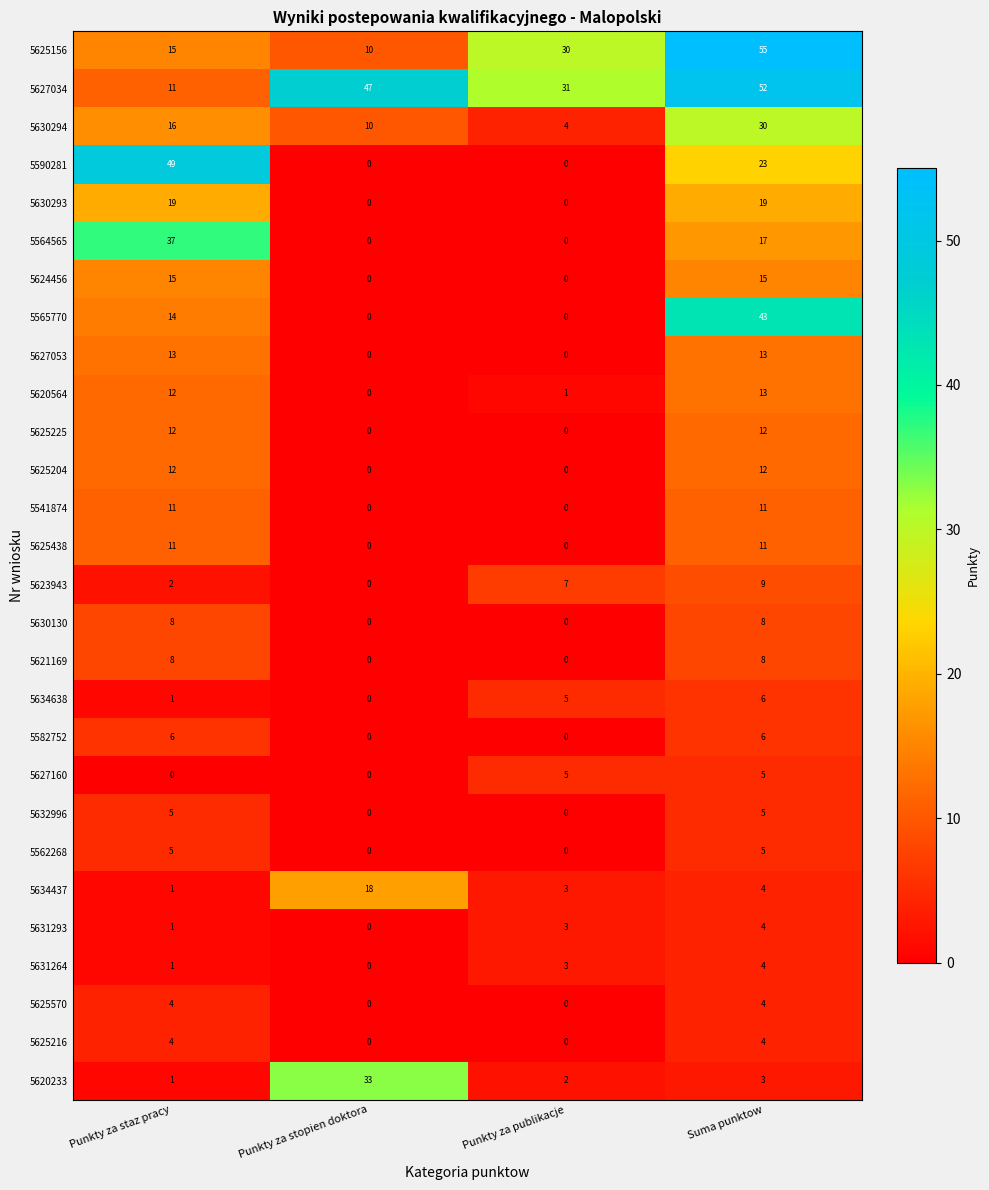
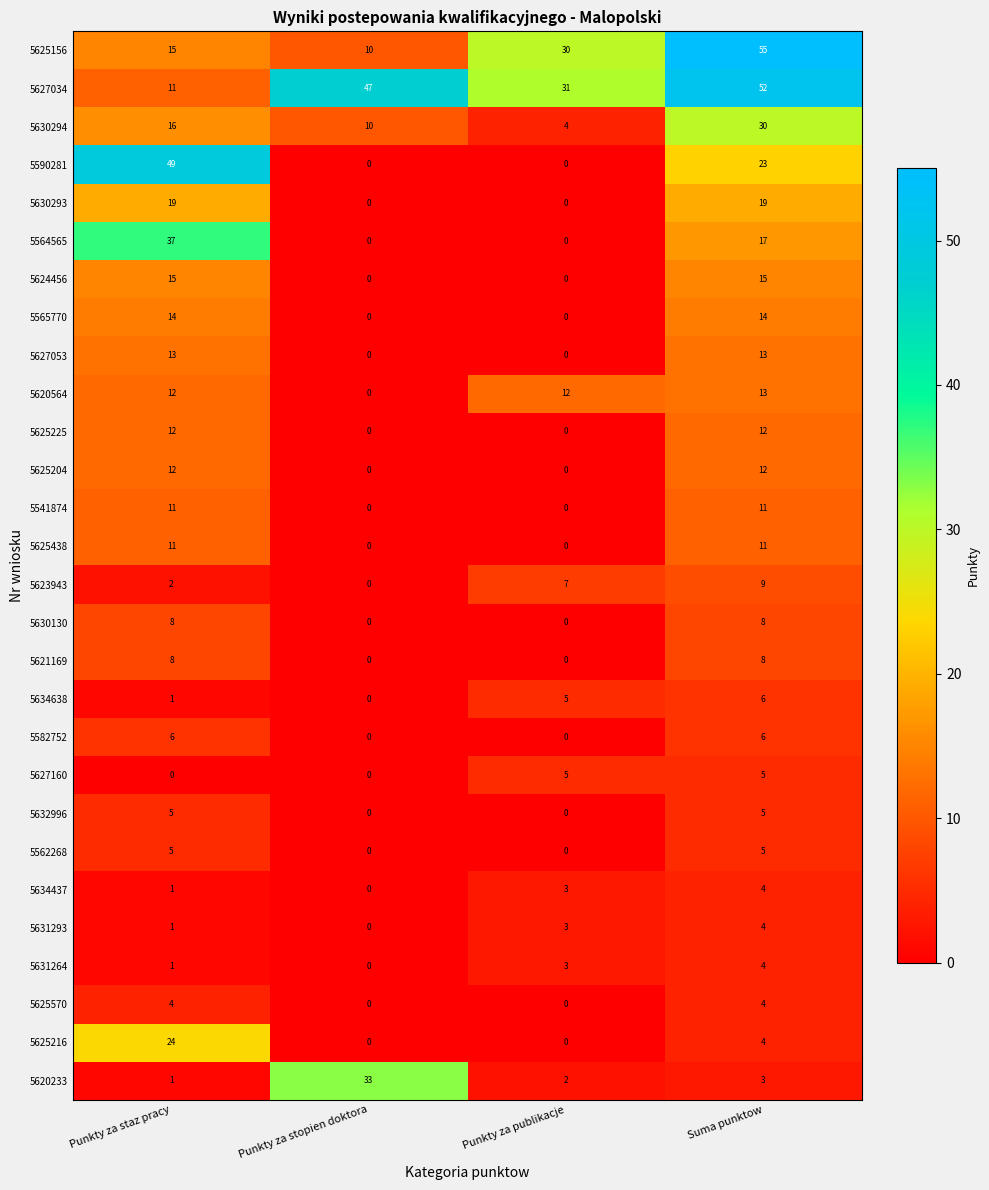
  {
    "5625156": {
      "Punkty za staz pracy": 15,
      "Punkty za stopien doktora": 10,
      "Punkty za publikacje": 30,
      "Suma punktow": 55
    },
    "5627034": {
      "Punkty za staz pracy": 11,
      "Punkty za stopien doktora": 47,
      "Punkty za publikacje": 31,
      "Suma punktow": 52
    },
    "5630294": {
      "Punkty za staz pracy": 16,
      "Punkty za stopien doktora": 10,
      "Punkty za publikacje": 4,
      "Suma punktow": 30
    },
    "5590281": {
      "Punkty za staz pracy": 49,
      "Punkty za stopien doktora": 0,
      "Punkty za publikacje": 0,
      "Suma punktow": 23
    },
    "5630293": {
      "Punkty za staz pracy": 19,
      "Punkty za stopien doktora": 0,
      "Punkty za publikacje": 0,
      "Suma punktow": 19
    },
    "5564565": {
      "Punkty za staz pracy": 37,
      "Punkty za stopien doktora": 0,
      "Punkty za publikacje": 0,
      "Suma punktow": 17
    },
    "5624456": {
      "Punkty za staz pracy": 15,
      "Punkty za stopien doktora": 0,
      "Punkty za publikacje": 0,
      "Suma punktow": 15
    },
    "5565770": {
      "Punkty za staz pracy": 14,
      "Punkty za stopien doktora": 0,
      "Punkty za publikacje": 0,
-     "Suma punktow": 43
+     "Suma punktow": 14
    },
    "5627053": {
      "Punkty za staz pracy": 13,
      "Punkty za stopien doktora": 0,
      "Punkty za publikacje": 0,
      "Suma punktow": 13
    },
    "5620564": {
      "Punkty za staz pracy": 12,
      "Punkty za stopien doktora": 0,
-     "Punkty za publikacje": 1,
+     "Punkty za publikacje": 12,
      "Suma punktow": 13
    },
    "5625225": {
      "Punkty za staz pracy": 12,
      "Punkty za stopien doktora": 0,
      "Punkty za publikacje": 0,
      "Suma punktow": 12
    },
    "5625204": {
      "Punkty za staz pracy": 12,
      "Punkty za stopien doktora": 0,
      "Punkty za publikacje": 0,
      "Suma punktow": 12
    },
    "5541874": {
      "Punkty za staz pracy": 11,
      "Punkty za stopien doktora": 0,
      "Punkty za publikacje": 0,
      "Suma punktow": 11
    },
    "5625438": {
      "Punkty za staz pracy": 11,
      "Punkty za stopien doktora": 0,
      "Punkty za publikacje": 0,
      "Suma punktow": 11
    },
    "5623943": {
      "Punkty za staz pracy": 2,
      "Punkty za stopien doktora": 0,
      "Punkty za publikacje": 7,
      "Suma punktow": 9
    },
    "5630130": {
      "Punkty za staz pracy": 8,
      "Punkty za stopien doktora": 0,
      "Punkty za publikacje": 0,
      "Suma punktow": 8
    },
    "5621169": {
      "Punkty za staz pracy": 8,
      "Punkty za stopien doktora": 0,
      "Punkty za publikacje": 0,
      "Suma punktow": 8
    },
    "5634638": {
      "Punkty za staz pracy": 1,
      "Punkty za stopien doktora": 0,
      "Punkty za publikacje": 5,
      "Suma punktow": 6
    },
    "5582752": {
      "Punkty za staz pracy": 6,
      "Punkty za stopien doktora": 0,
      "Punkty za publikacje": 0,
      "Suma punktow": 6
    },
    "5627160": {
      "Punkty za staz pracy": 0,
      "Punkty za stopien doktora": 0,
      "Punkty za publikacje": 5,
      "Suma punktow": 5
    },
    "5632996": {
      "Punkty za staz pracy": 5,
      "Punkty za stopien doktora": 0,
      "Punkty za publikacje": 0,
      "Suma punktow": 5
    },
    "5562268": {
      "Punkty za staz pracy": 5,
      "Punkty za stopien doktora": 0,
      "Punkty za publikacje": 0,
      "Suma punktow": 5
    },
    "5634437": {
      "Punkty za staz pracy": 1,
-     "Punkty za stopien doktora": 18,
+     "Punkty za stopien doktora": 0,
      "Punkty za publikacje": 3,
      "Suma punktow": 4
    },
    "5631293": {
      "Punkty za staz pracy": 1,
      "Punkty za stopien doktora": 0,
      "Punkty za publikacje": 3,
      "Suma punktow": 4
    },
    "5631264": {
      "Punkty za staz pracy": 1,
      "Punkty za stopien doktora": 0,
      "Punkty za publikacje": 3,
      "Suma punktow": 4
    },
    "5625570": {
      "Punkty za staz pracy": 4,
      "Punkty za stopien doktora": 0,
      "Punkty za publikacje": 0,
      "Suma punktow": 4
    },
    "5625216": {
-     "Punkty za staz pracy": 4,
+     "Punkty za staz pracy": 24,
      "Punkty za stopien doktora": 0,
      "Punkty za publikacje": 0,
      "Suma punktow": 4
    },
    "5620233": {
      "Punkty za staz pracy": 1,
      "Punkty za stopien doktora": 33,
      "Punkty za publikacje": 2,
      "Suma punktow": 3
    }
  }
